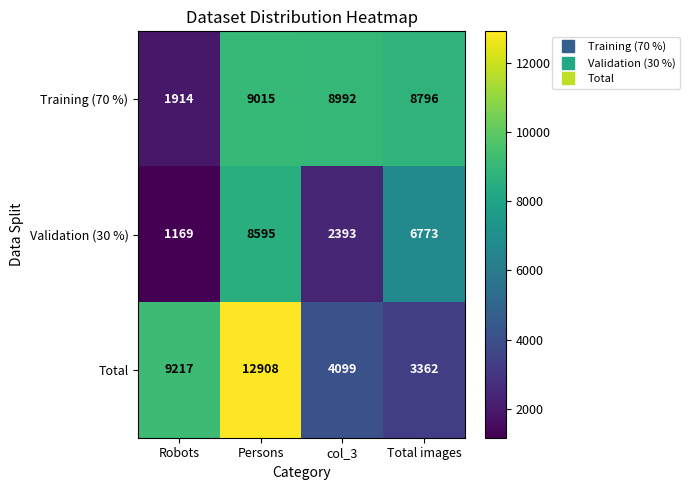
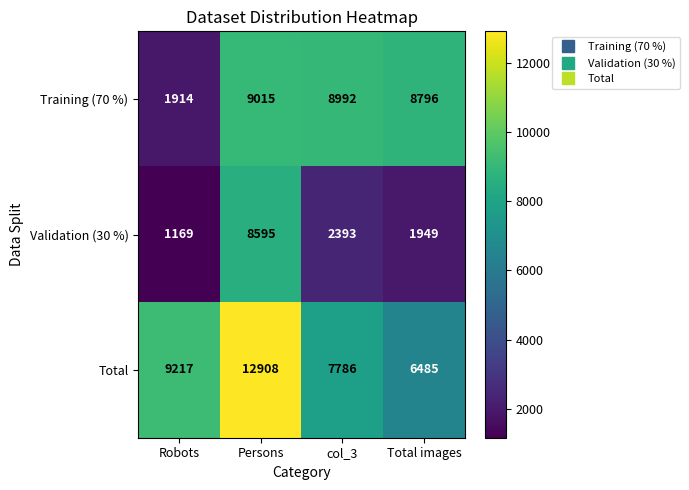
  {
    "Training (70 %)": {
      "Robots": 1914,
      "Persons": 9015,
      "col_3": 8992,
      "Total images": 8796
    },
    "Validation (30 %)": {
      "Robots": 1169,
      "Persons": 8595,
      "col_3": 2393,
-     "Total images": 6773
+     "Total images": 1949
    },
    "Total": {
      "Robots": 9217,
      "Persons": 12908,
-     "col_3": 4099,
-     "Total images": 3362
+     "col_3": 7786,
+     "Total images": 6485
    }
  }
